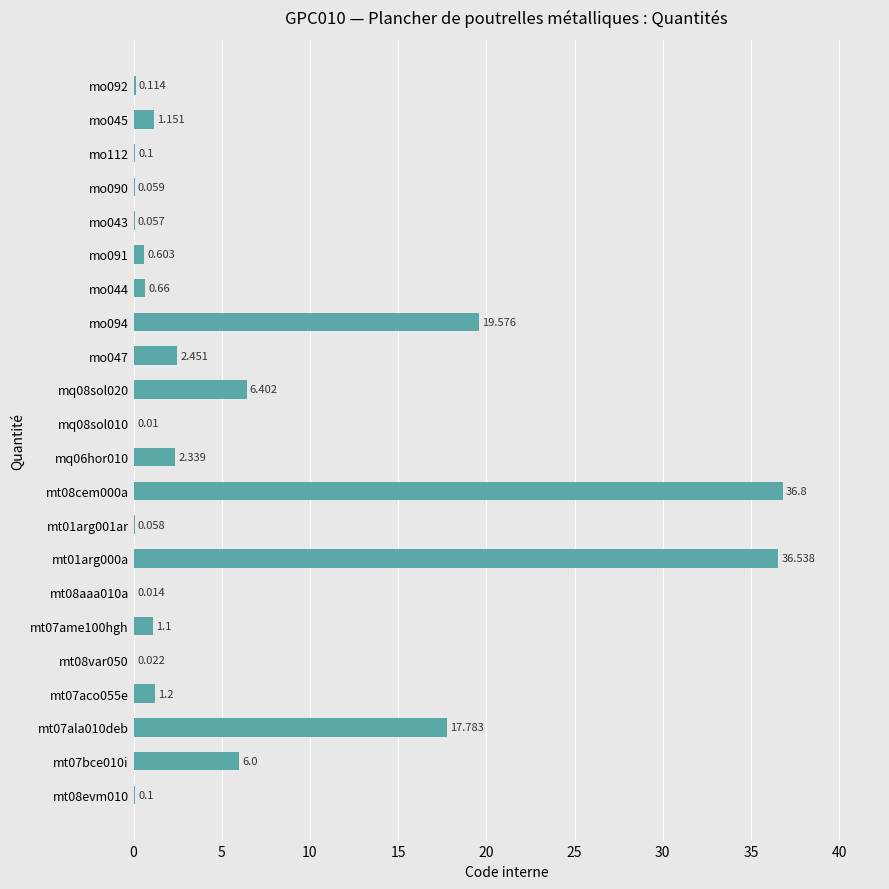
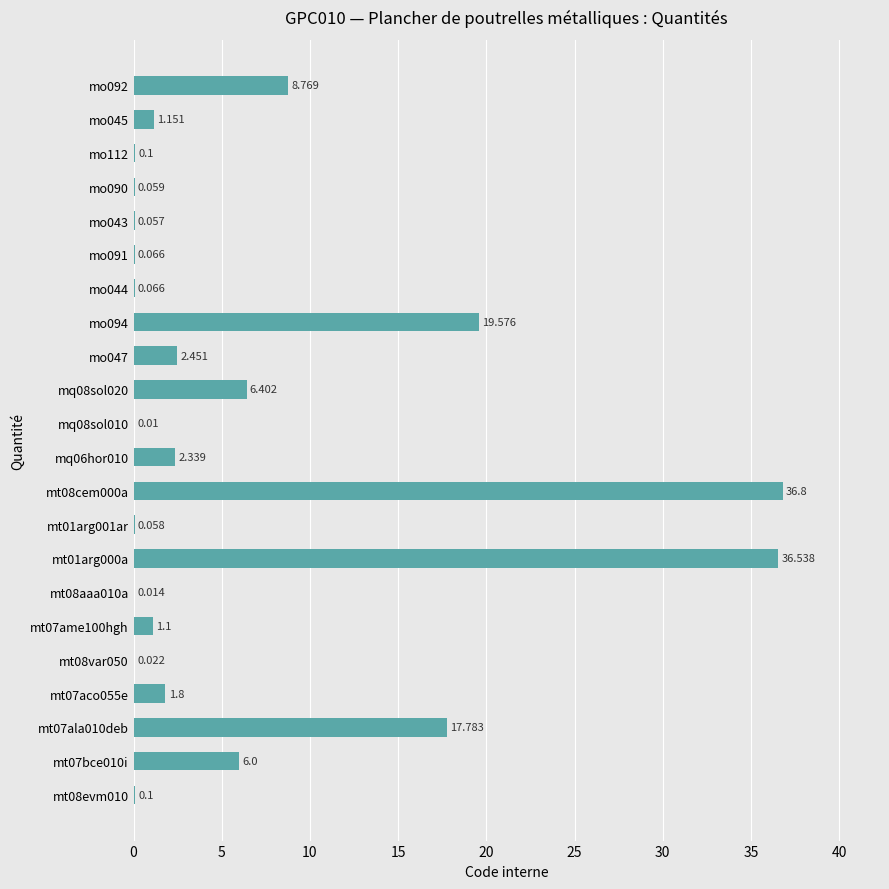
  {
-   "mo092": 0.114,
+   "mo092": 8.769,
    "mo045": 1.151,
    "mo112": 0.1,
    "mo090": 0.059,
    "mo043": 0.057,
-   "mo091": 0.603,
-   "mo044": 0.66,
+   "mo091": 0.066,
+   "mo044": 0.066,
    "mo094": 19.576,
    "mo047": 2.451,
    "mq08sol020": 6.402,
    "mq08sol010": 0.01,
    "mq06hor010": 2.339,
    "mt08cem000a": 36.8,
    "mt01arg001ar": 0.058,
    "mt01arg000a": 36.538,
    "mt08aaa010a": 0.014,
    "mt07ame100hgh": 1.1,
    "mt08var050": 0.022,
-   "mt07aco055e": 1.2,
+   "mt07aco055e": 1.8,
    "mt07ala010deb": 17.783,
    "mt07bce010i": 6.0,
    "mt08evm010": 0.1
  }
